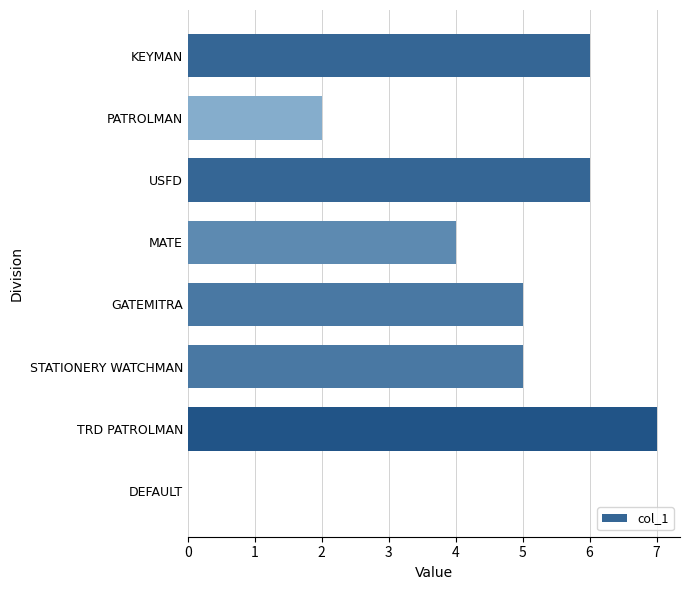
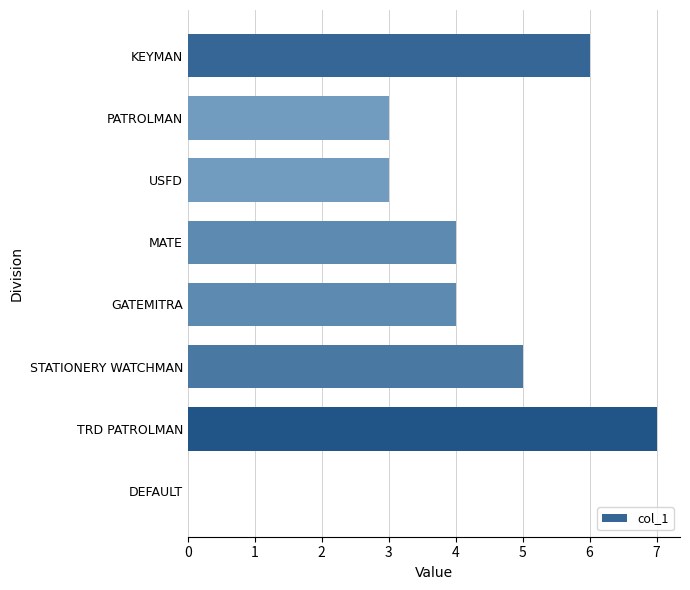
  {
    "KEYMAN": 6,
-   "PATROLMAN": 2,
-   "USFD": 6,
+   "PATROLMAN": 3,
+   "USFD": 3,
    "MATE": 4,
-   "GATEMITRA": 5,
+   "GATEMITRA": 4,
    "STATIONERY WATCHMAN": 5,
    "TRD PATROLMAN": 7,
    "DEFAULT": 0
  }
